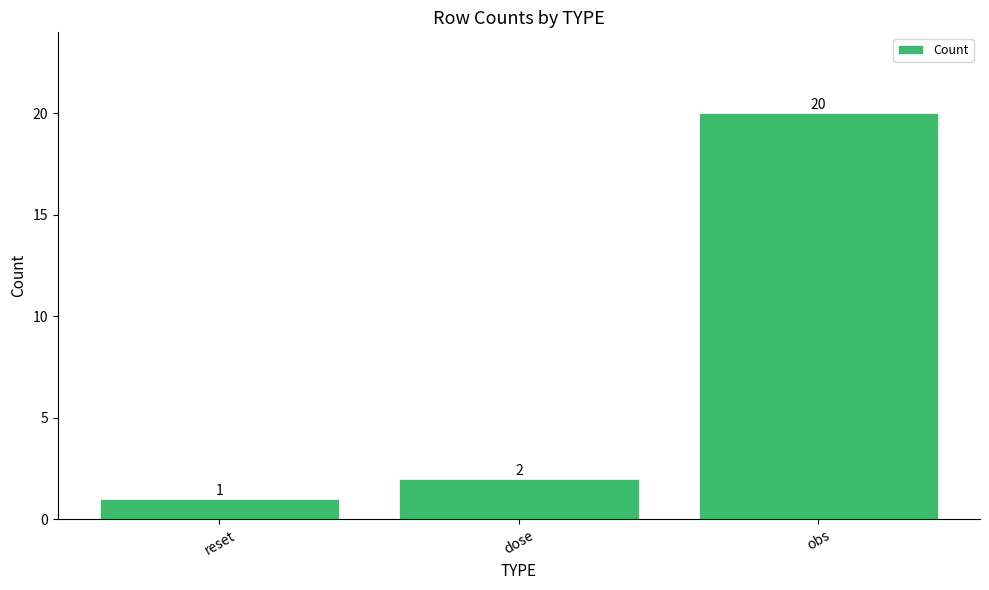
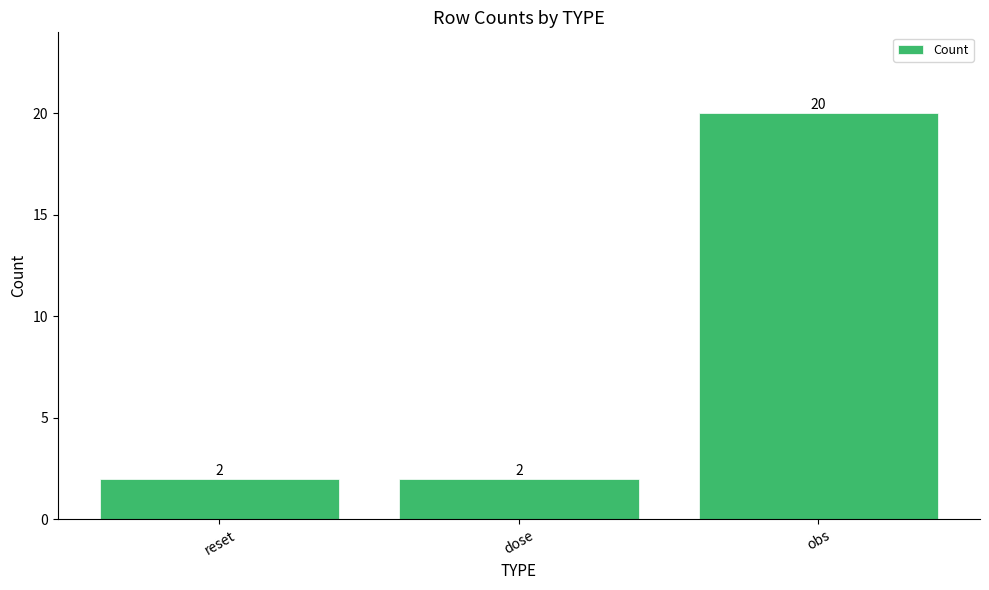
  {
-   "reset": 1,
+   "reset": 2,
    "dose": 2,
    "obs": 20
  }
